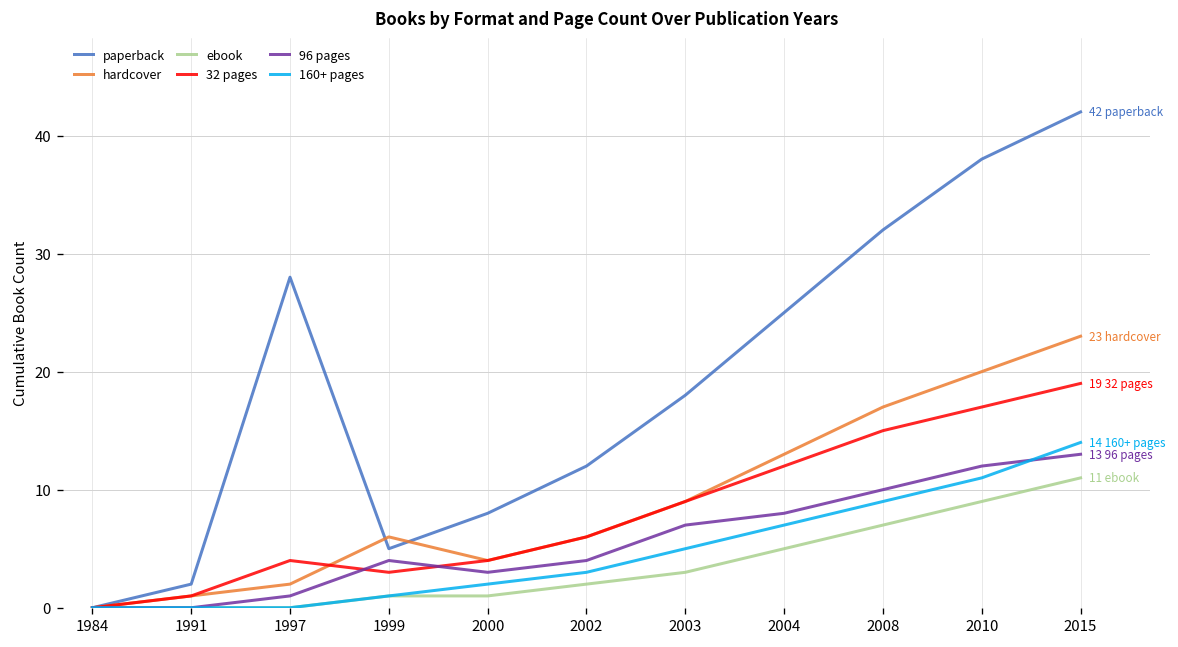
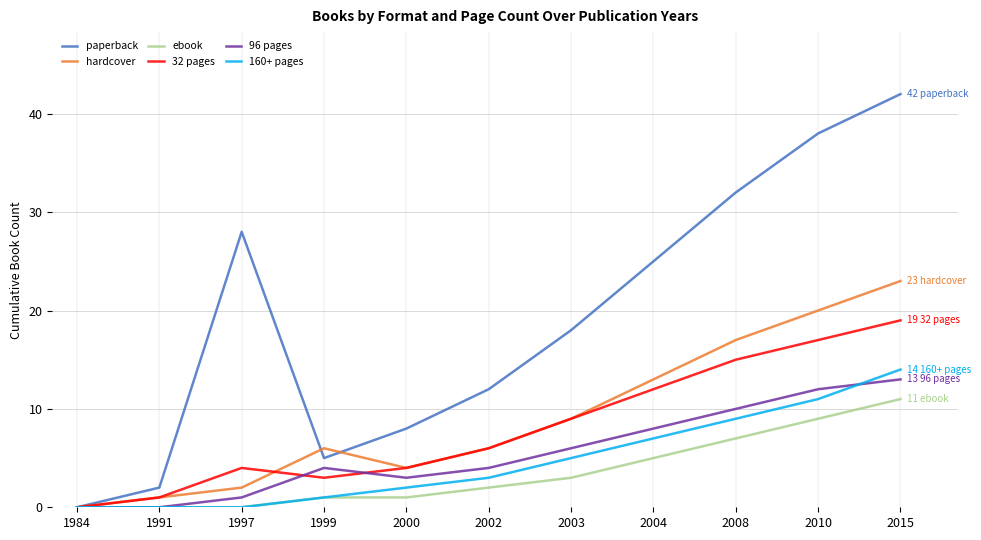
  {
    "paperback": {
      "2015": 42
    },
    "hardcover": {
      "2015": 23
    },
    "ebook": {
      "2015": 11
    },
    "32 pages": {
      "2015": 19
    },
    "96 pages": {
      "1997": 1,
      "1999": 4,
      "2000": 3,
      "2002": 4,
-     "2003": 7,
+     "2003": 6,
      "2004": 8,
      "2008": 10,
      "2010": 12
    },
    "160+ pages": {
      "2015": 14
    }
  }
